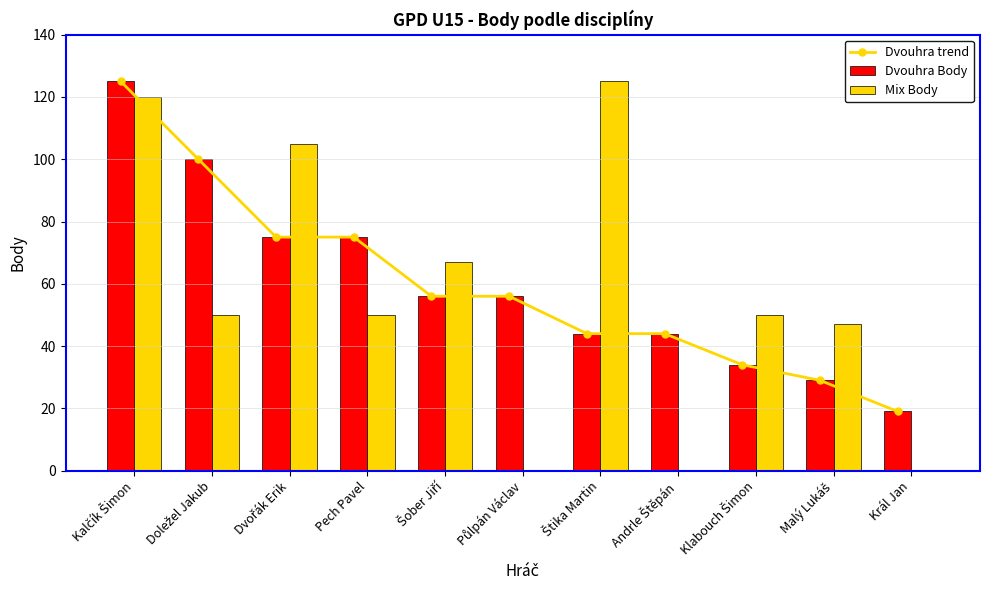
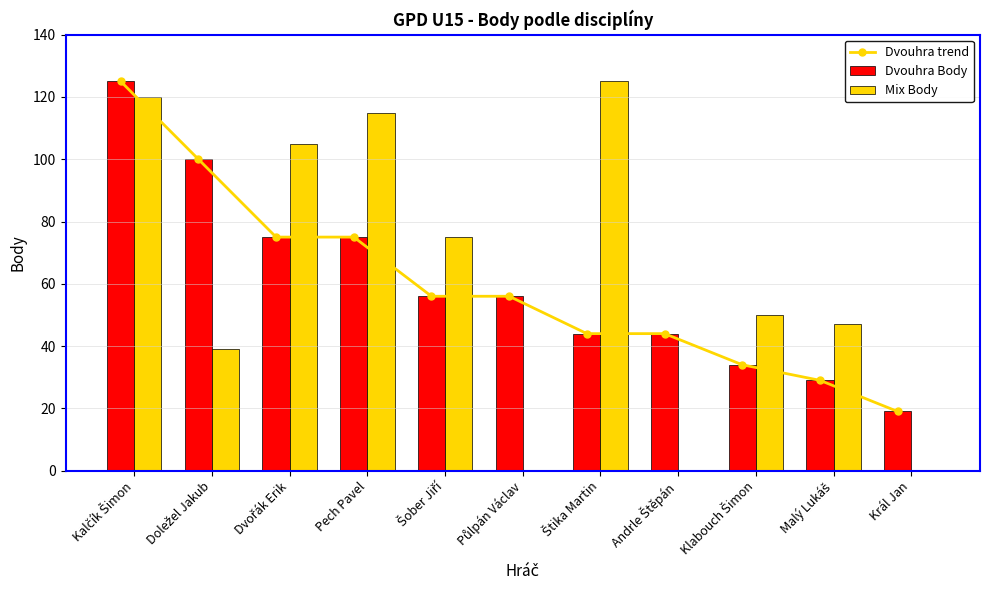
  {
    "Dvouhra Body": {
      "Kalčík Šimon": 125,
      "Doležel Jakub": 100,
      "Dvořák Erik": 75,
      "Pech Pavel": 75,
      "Šober Jiří": 56,
      "Půlpán Václav": 56,
      "Štika Martin": 44,
      "Andrle Štěpán": 44,
      "Klabouch Šimon": 34,
      "Malý Lukáš": 29,
      "Král Jan": 19
    },
    "Mix Body": {
      "Kalčík Šimon": 120,
-     "Doležel Jakub": 50,
+     "Doležel Jakub": 39,
      "Dvořák Erik": 105,
-     "Pech Pavel": 50,
-     "Šober Jiří": 67,
+     "Pech Pavel": 115,
+     "Šober Jiří": 75,
      "Půlpán Václav": 0,
      "Štika Martin": 125,
      "Andrle Štěpán": 0,
      "Klabouch Šimon": 50,
      "Malý Lukáš": 47,
      "Král Jan": 0
    }
  }
